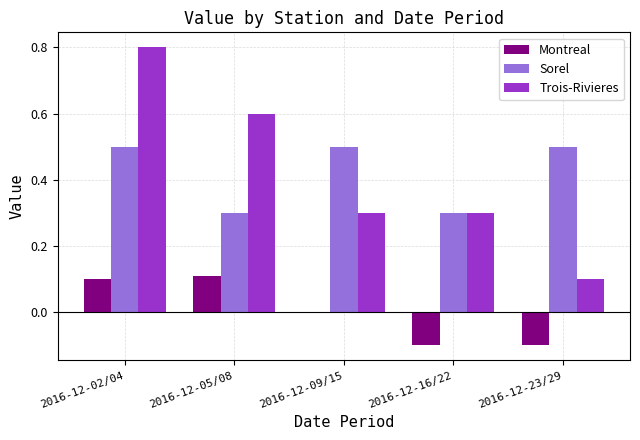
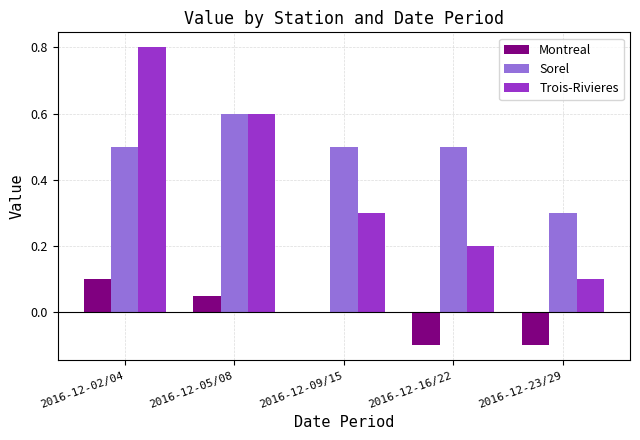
  {
    "Montreal": {
      "2016-12-02/04": 0.10,
-     "2016-12-05/08": 0.11,
+     "2016-12-05/08": 0.05,
      "2016-12-09/15": 0.00,
      "2016-12-16/22": -0.10,
      "2016-12-23/29": -0.10
    },
    "Sorel": {
      "2016-12-02/04": 0.5,
-     "2016-12-05/08": 0.3,
+     "2016-12-05/08": 0.6,
      "2016-12-09/15": 0.5,
-     "2016-12-16/22": 0.3,
-     "2016-12-23/29": 0.5
+     "2016-12-16/22": 0.5,
+     "2016-12-23/29": 0.3
    },
    "Trois-Rivieres": {
      "2016-12-02/04": 0.8,
      "2016-12-05/08": 0.6,
      "2016-12-09/15": 0.3,
-     "2016-12-16/22": 0.3,
+     "2016-12-16/22": 0.2,
      "2016-12-23/29": 0.1
    }
  }
